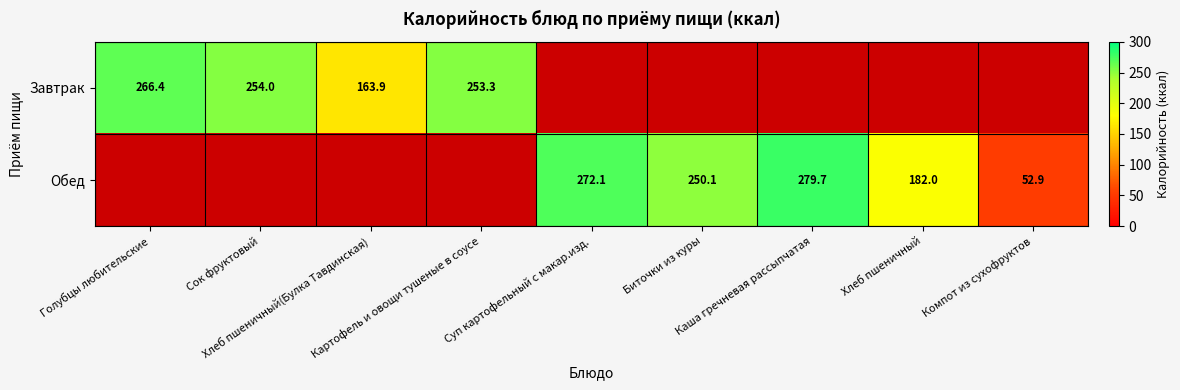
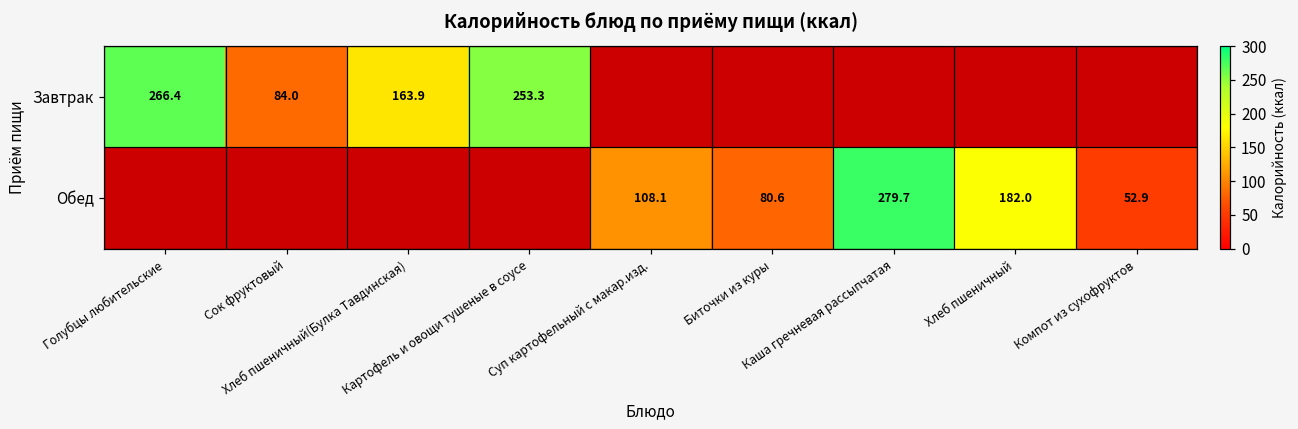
  {
    "Завтрак": {
      "Голубцы любительские": 266.4,
-     "Сок фруктовый": 254.0,
+     "Сок фруктовый": 84.0,
      "Хлеб пшеничный(Булка Тавдинская)": 163.9,
      "Картофель и овощи тушеные в соусе": 253.3
    },
    "Обед": {
-     "Суп картофельный с макар.изд.": 272.1,
-     "Биточки из куры": 250.1,
+     "Суп картофельный с макар.изд.": 108.1,
+     "Биточки из куры": 80.6,
      "Каша гречневая рассыпчатая": 279.7,
      "Хлеб пшеничный": 182.0,
      "Компот из сухофруктов": 52.9
    }
  }
